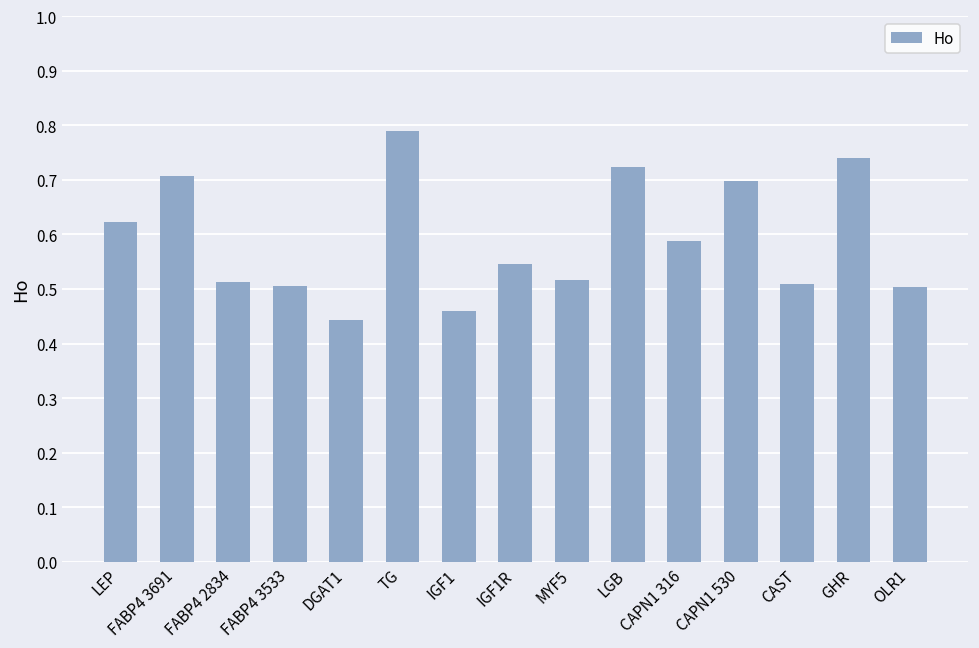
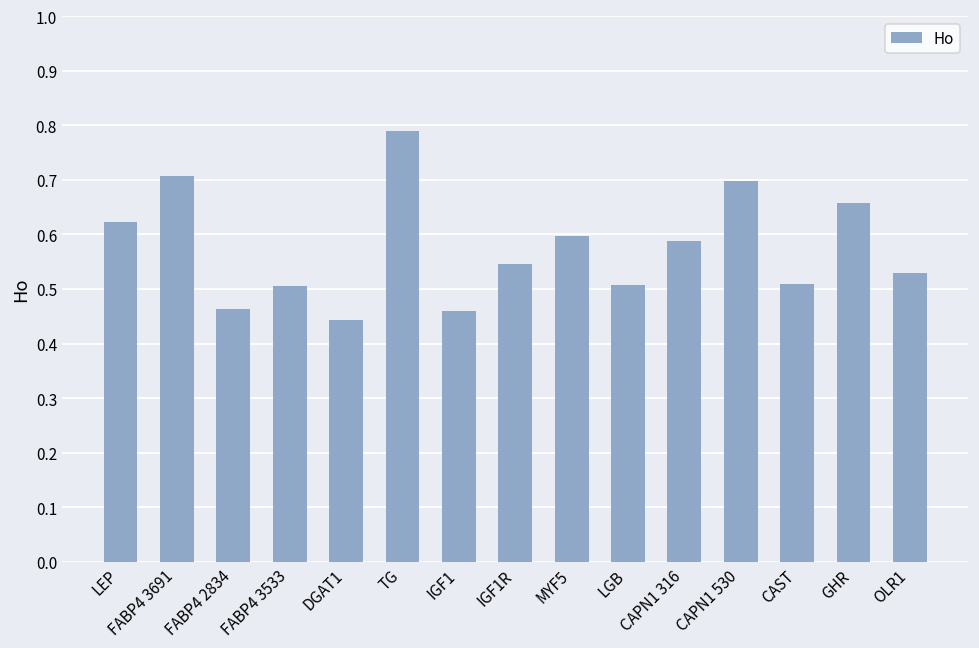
  {
    "LEP": 0.62,
    "FABP4 3691": 0.71,
-   "FABP4 2834": 0.51,
+   "FABP4 2834": 0.46,
    "FABP4 3533": 0.51,
    "DGAT1": 0.44,
    "TG": 0.79,
    "IGF1": 0.46,
    "IGF1R": 0.55,
-   "MYF5": 0.52,
-   "LGB": 0.72,
+   "MYF5": 0.60,
+   "LGB": 0.51,
    "CAPN1 316": 0.59,
    "CAPN1 530": 0.70,
    "CAST": 0.51,
-   "GHR": 0.74,
-   "OLR1": 0.50
+   "GHR": 0.66,
+   "OLR1": 0.53
  }
